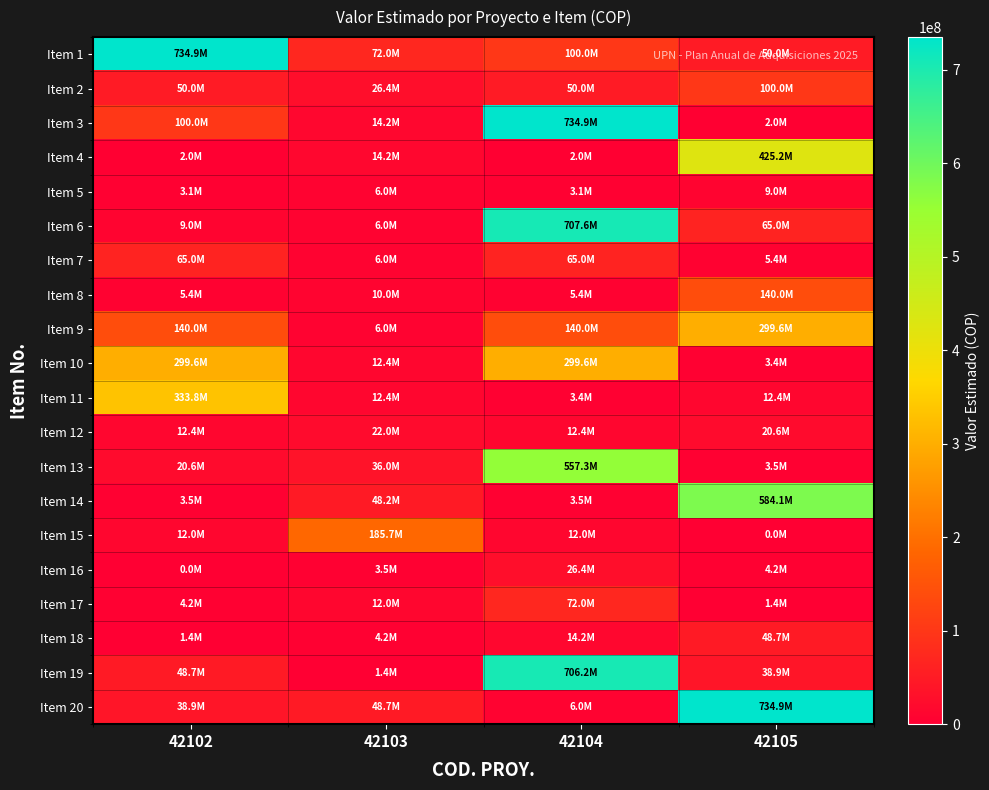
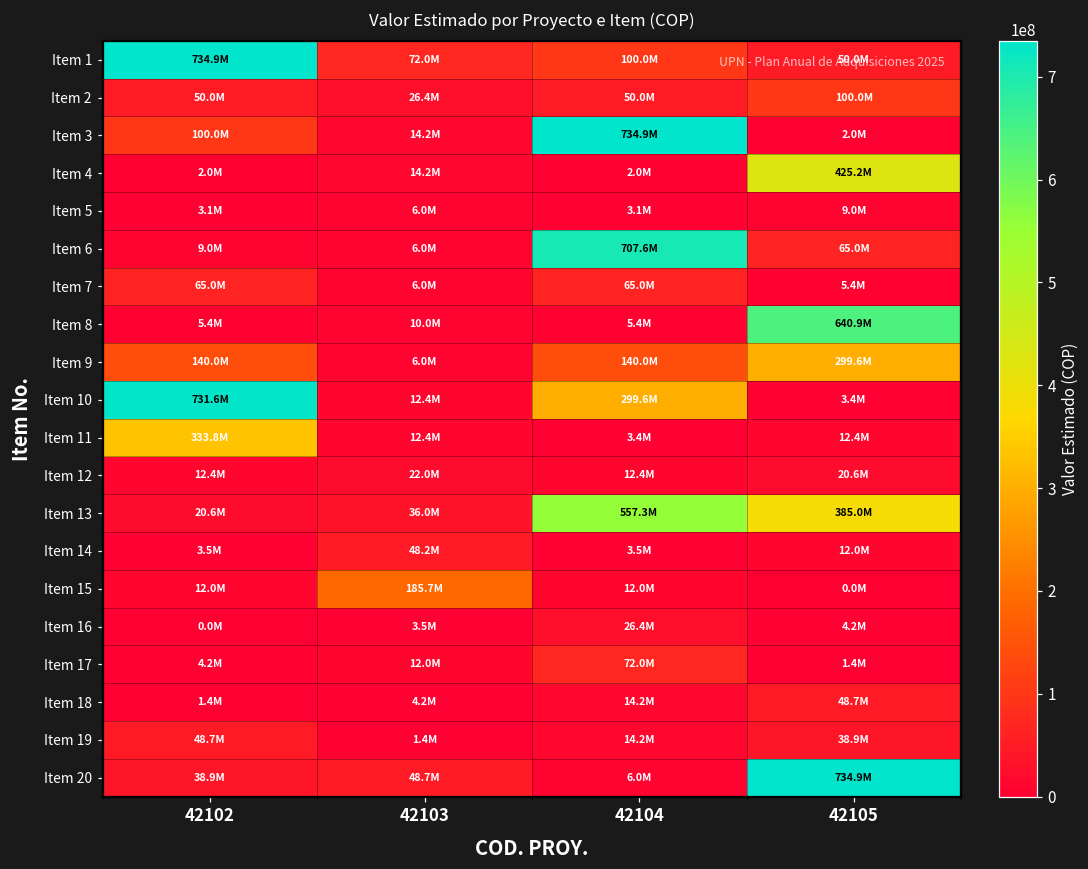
  {
    "Item 1": {
      "42102": "734.9M",
      "42103": "72.0M",
      "42104": "100.0M",
      "42105": "2025"
    },
    "Item 2": {
      "42102": "50.0M",
      "42103": "26.4M",
      "42104": "50.0M",
      "42105": "100.0M"
    },
    "Item 3": {
      "42102": "100.0M",
      "42103": "14.2M",
      "42104": "734.9M",
      "42105": "2.0M"
    },
    "Item 4": {
      "42102": "2.0M",
      "42103": "14.2M",
      "42104": "2.0M",
      "42105": "425.2M"
    },
    "Item 5": {
      "42102": "3.1M",
      "42103": "6.0M",
      "42104": "3.1M",
      "42105": "9.0M"
    },
    "Item 6": {
      "42102": "9.0M",
      "42103": "6.0M",
      "42104": "707.6M",
      "42105": "65.0M"
    },
    "Item 7": {
      "42102": "65.0M",
      "42103": "6.0M",
      "42104": "65.0M",
      "42105": "5.4M"
    },
    "Item 8": {
      "42102": "5.4M",
      "42103": "10.0M",
      "42104": "5.4M",
-     "42105": "140.0M"
+     "42105": "640.9M"
    },
    "Item 9": {
      "42102": "140.0M",
      "42103": "6.0M",
      "42104": "140.0M",
      "42105": "299.6M"
    },
    "Item 10": {
-     "42102": "299.6M",
+     "42102": "731.6M",
      "42103": "12.4M",
      "42104": "299.6M",
      "42105": "3.4M"
    },
    "Item 11": {
      "42102": "333.8M",
      "42103": "12.4M",
      "42104": "3.4M",
      "42105": "12.4M"
    },
    "Item 12": {
      "42102": "12.4M",
      "42103": "22.0M",
      "42104": "12.4M",
      "42105": "20.6M"
    },
    "Item 13": {
      "42102": "20.6M",
      "42103": "36.0M",
      "42104": "557.3M",
-     "42105": "3.5M"
+     "42105": "385.0M"
    },
    "Item 14": {
      "42102": "3.5M",
      "42103": "48.2M",
      "42104": "3.5M",
-     "42105": "584.1M"
+     "42105": "12.0M"
    },
    "Item 15": {
      "42102": "12.0M",
      "42103": "185.7M",
      "42104": "12.0M",
      "42105": "0.0M"
    },
    "Item 16": {
      "42102": "0.0M",
      "42103": "3.5M",
      "42104": "26.4M",
      "42105": "4.2M"
    },
    "Item 17": {
      "42102": "4.2M",
      "42103": "12.0M",
      "42104": "72.0M",
      "42105": "1.4M"
    },
    "Item 18": {
      "42102": "1.4M",
      "42103": "4.2M",
      "42104": "14.2M",
      "42105": "48.7M"
    },
    "Item 19": {
      "42102": "48.7M",
      "42103": "1.4M",
-     "42104": "706.2M",
+     "42104": "14.2M",
      "42105": "38.9M"
    },
    "Item 20": {
      "42102": "38.9M",
      "42103": "48.7M",
      "42104": "6.0M",
      "42105": "734.9M"
    }
  }
